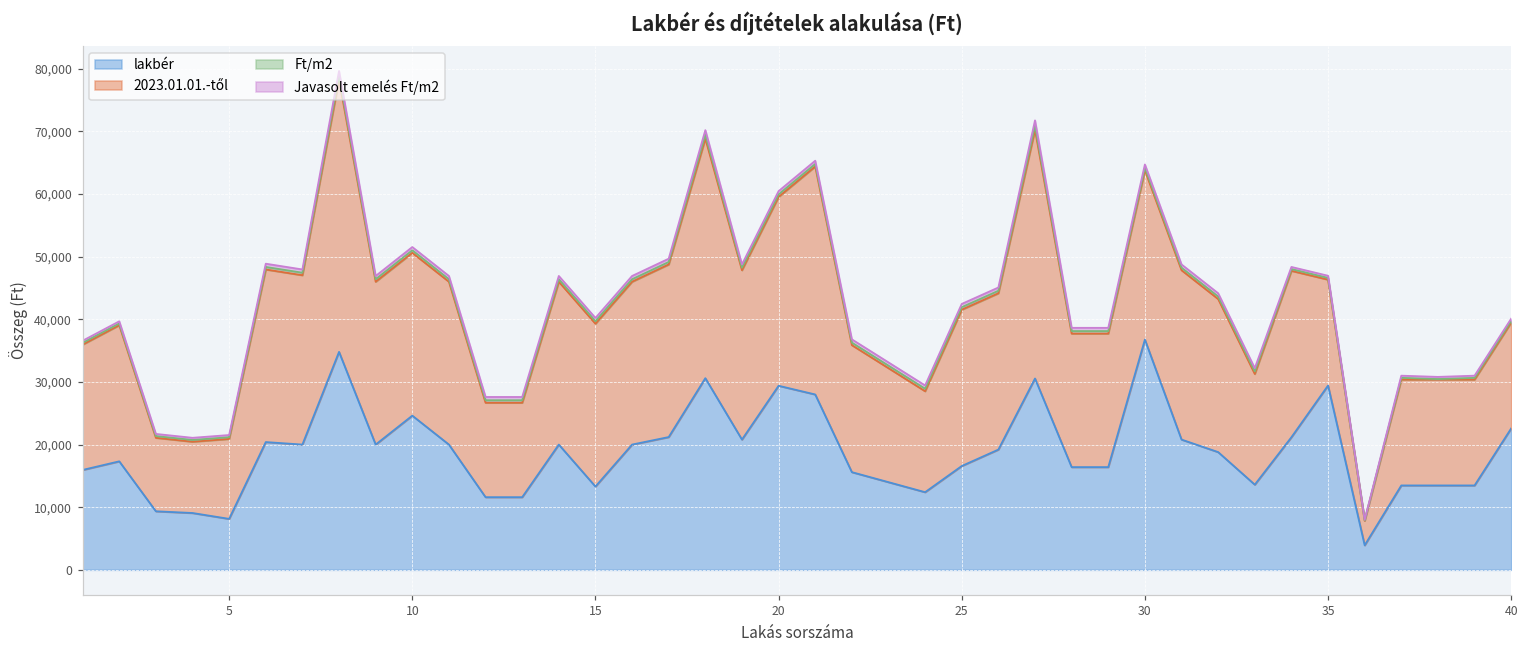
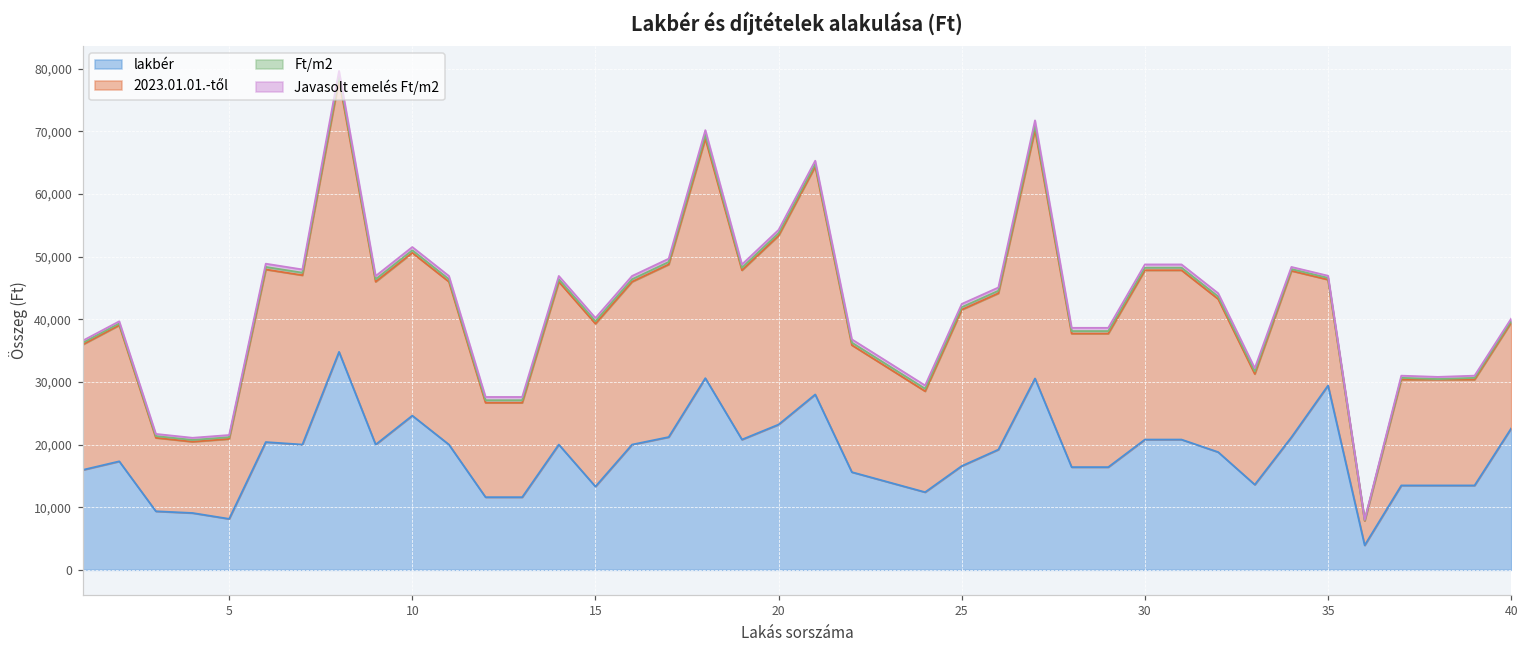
  {
    "lakbér": {
      "5": "8,000",
      "10": "25,000",
      "15": "13,000",
-     "20": "29,000",
+     "20": "23,000",
      "25": "17,000",
-     "30": "37,000",
+     "30": "21,000",
      "35": "29,000",
      "40": "23,000"
    },
    "Javasolt emelés Ft/m2": {
      "10": "1,000",
      "15": "1,000",
      "20": "1,000",
      "25": "1,000",
      "30": "1,000"
    }
  }
